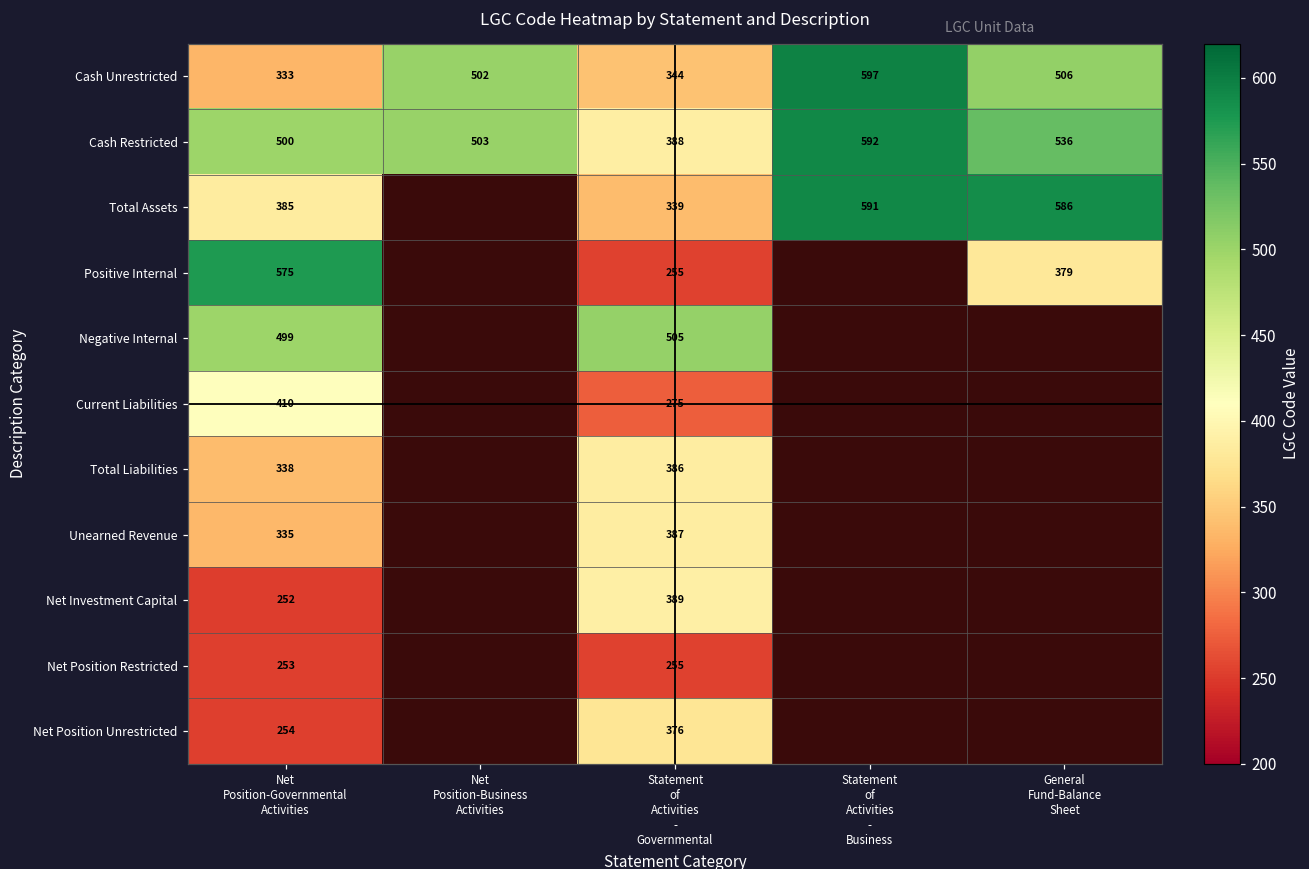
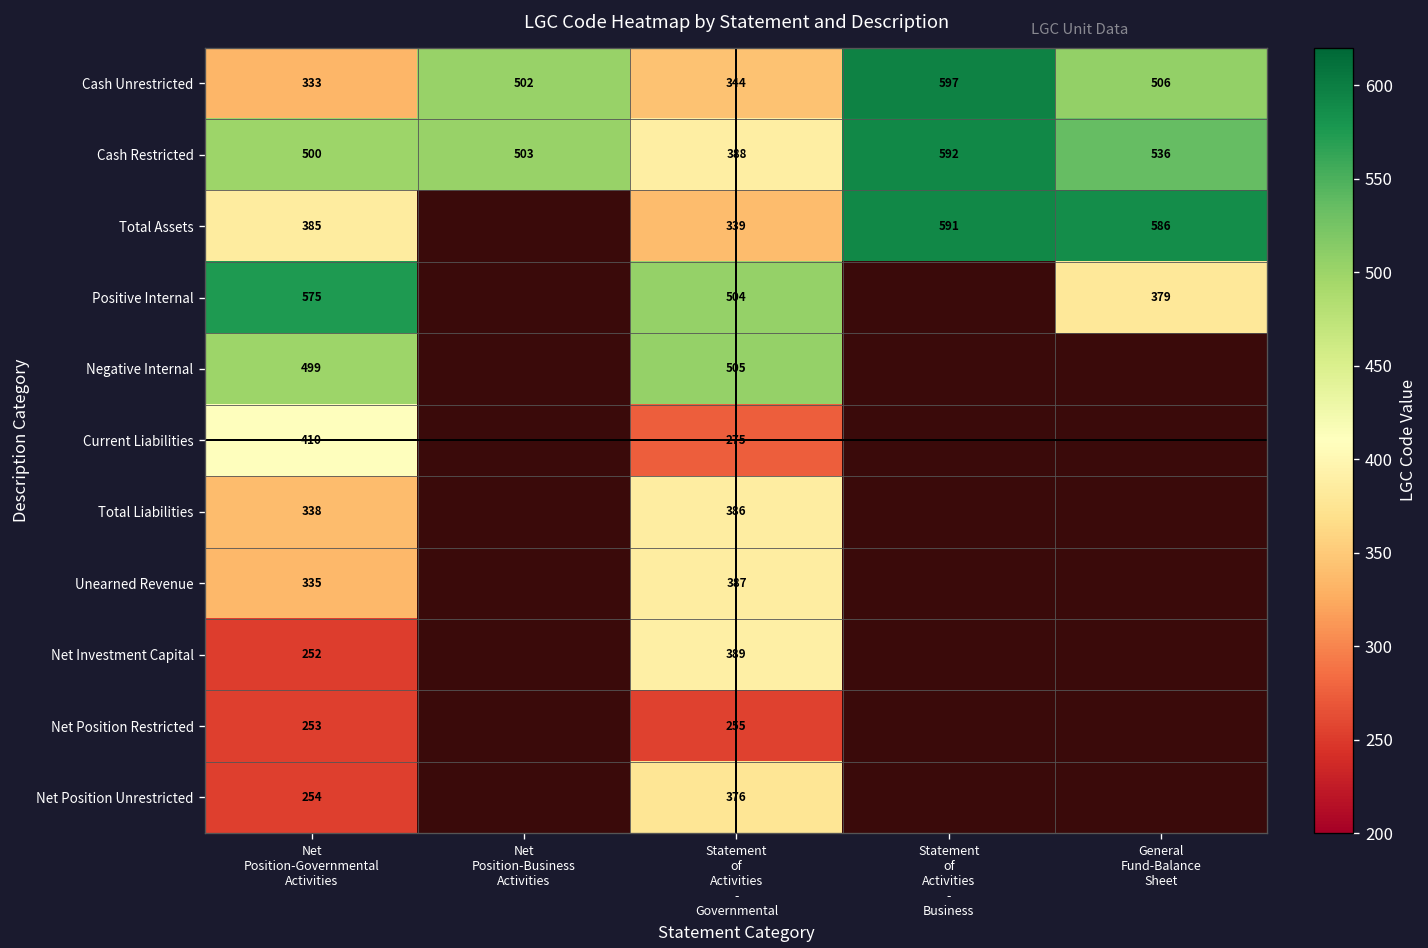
  {
    "Cash Unrestricted": {
      "Net Position-Governmental Activities": 333,
      "Net Position-Business Activities": 502,
      "Statement of Activities - Governmental": 344,
      "Statement of Activities - Business": 597,
      "General Fund-Balance Sheet": 506
    },
    "Cash Restricted": {
      "Net Position-Governmental Activities": 500,
      "Net Position-Business Activities": 503,
      "Statement of Activities - Governmental": 388,
      "Statement of Activities - Business": 592,
      "General Fund-Balance Sheet": 536
    },
    "Total Assets": {
      "Net Position-Governmental Activities": 385,
      "Statement of Activities - Governmental": 339,
      "Statement of Activities - Business": 591,
      "General Fund-Balance Sheet": 586
    },
    "Positive Internal": {
      "Net Position-Governmental Activities": 575,
-     "Statement of Activities - Governmental": 255,
+     "Statement of Activities - Governmental": 504,
      "General Fund-Balance Sheet": 379
    },
    "Negative Internal": {
      "Net Position-Governmental Activities": 499,
      "Statement of Activities - Governmental": 505
    },
    "Current Liabilities": {
      "Net Position-Governmental Activities": 410,
      "Statement of Activities - Governmental": 275
    },
    "Total Liabilities": {
      "Net Position-Governmental Activities": 338,
      "Statement of Activities - Governmental": 386
    },
    "Unearned Revenue": {
      "Net Position-Governmental Activities": 335,
      "Statement of Activities - Governmental": 387
    },
    "Net Investment Capital": {
      "Net Position-Governmental Activities": 252,
      "Statement of Activities - Governmental": 389
    },
    "Net Position Restricted": {
      "Net Position-Governmental Activities": 253,
      "Statement of Activities - Governmental": 255
    },
    "Net Position Unrestricted": {
      "Net Position-Governmental Activities": 254,
      "Statement of Activities - Governmental": 376
    }
  }
